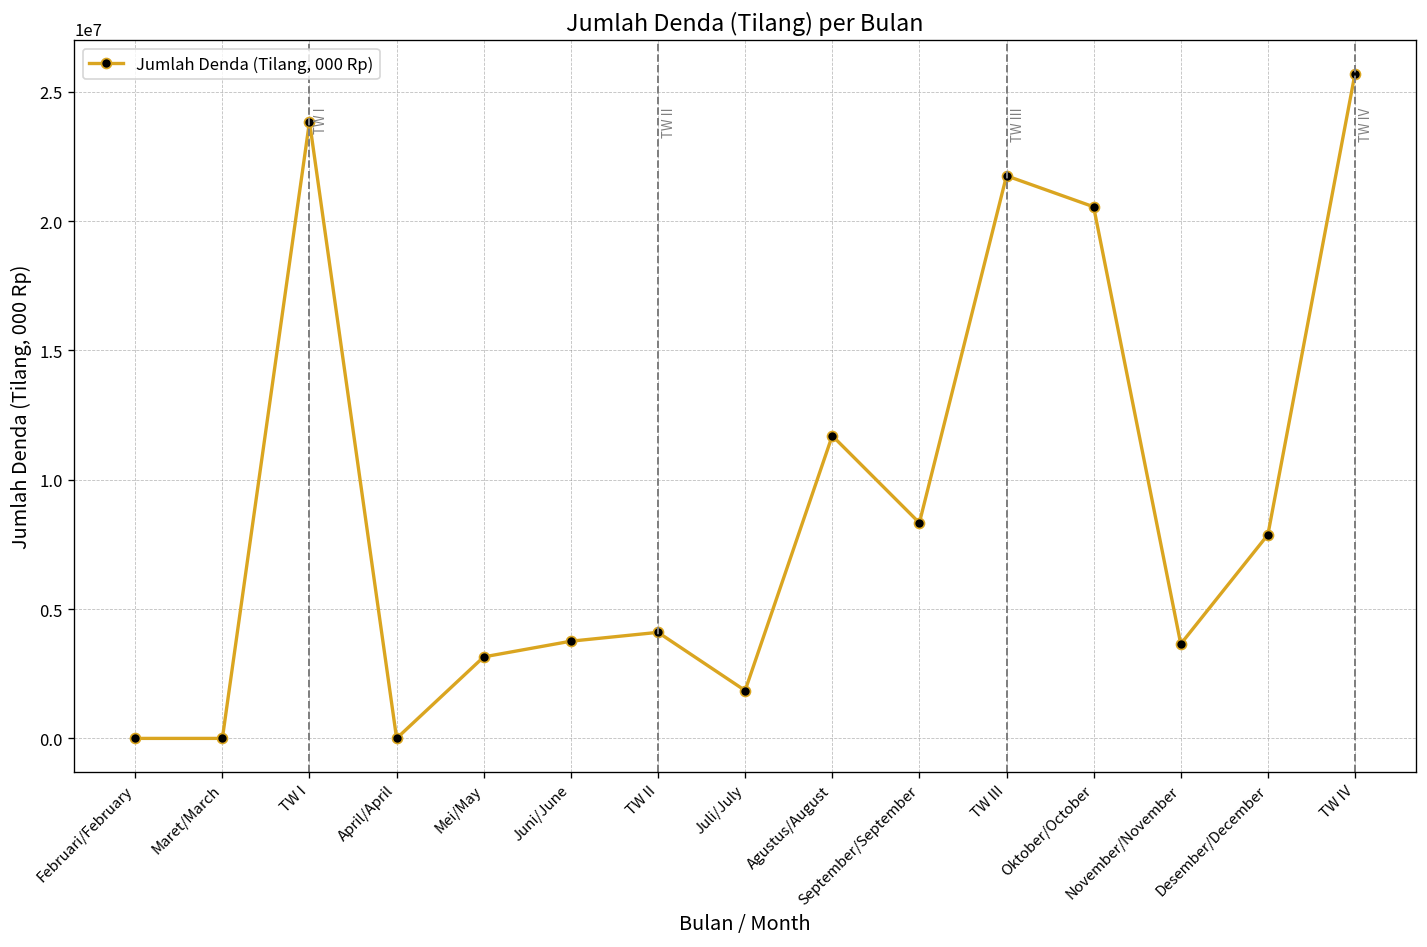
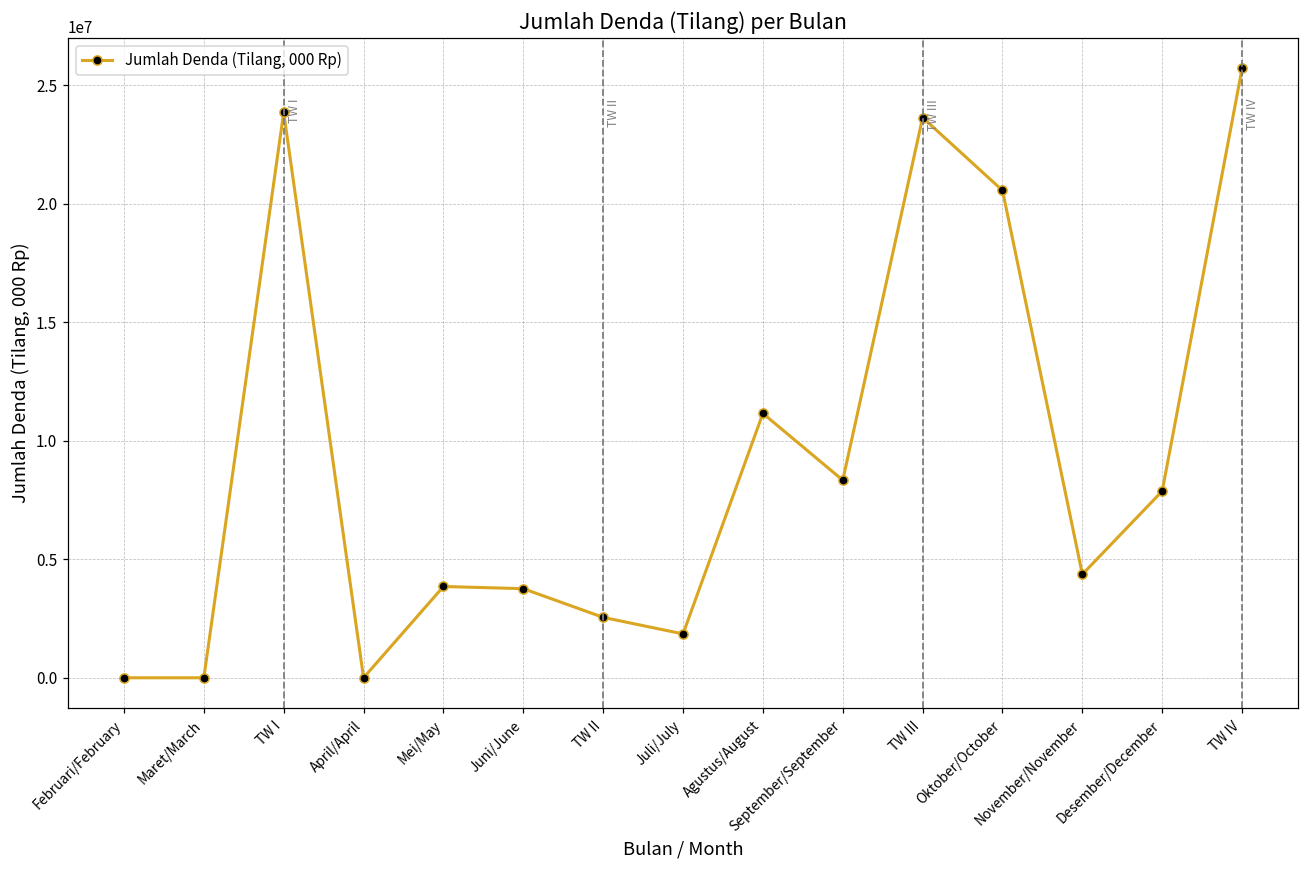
  {
    "Februari/February": 0,
    "Maret/March": 0,
    "TW I": 23800000,
    "April/April": 0,
-   "Mei/May": 3200000,
+   "Mei/May": 3900000,
    "Juni/June": 3800000,
-   "TW II": 4100000,
+   "TW II": 2500000,
    "Juli/July": 1900000,
-   "Agustus/August": 11700000,
+   "Agustus/August": 11200000,
    "September/September": 8300000,
-   "TW III": 21800000,
+   "TW III": 23600000,
    "Oktober/October": 20600000,
-   "November/November": 3700000,
+   "November/November": 4400000,
    "Desember/December": 7900000,
    "TW IV": 25700000
  }
